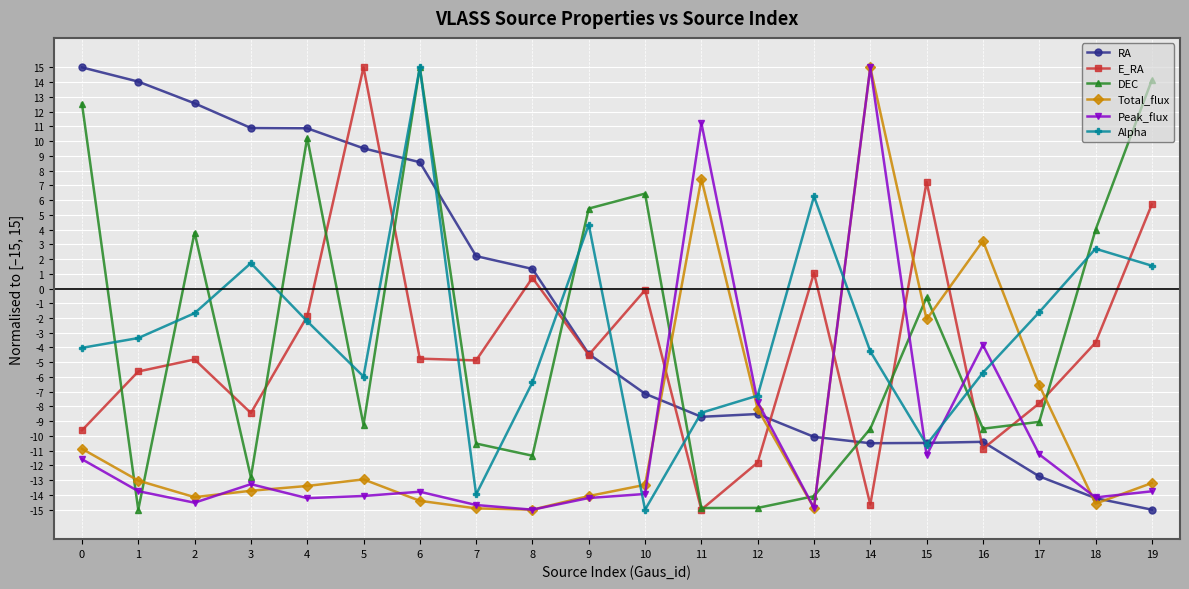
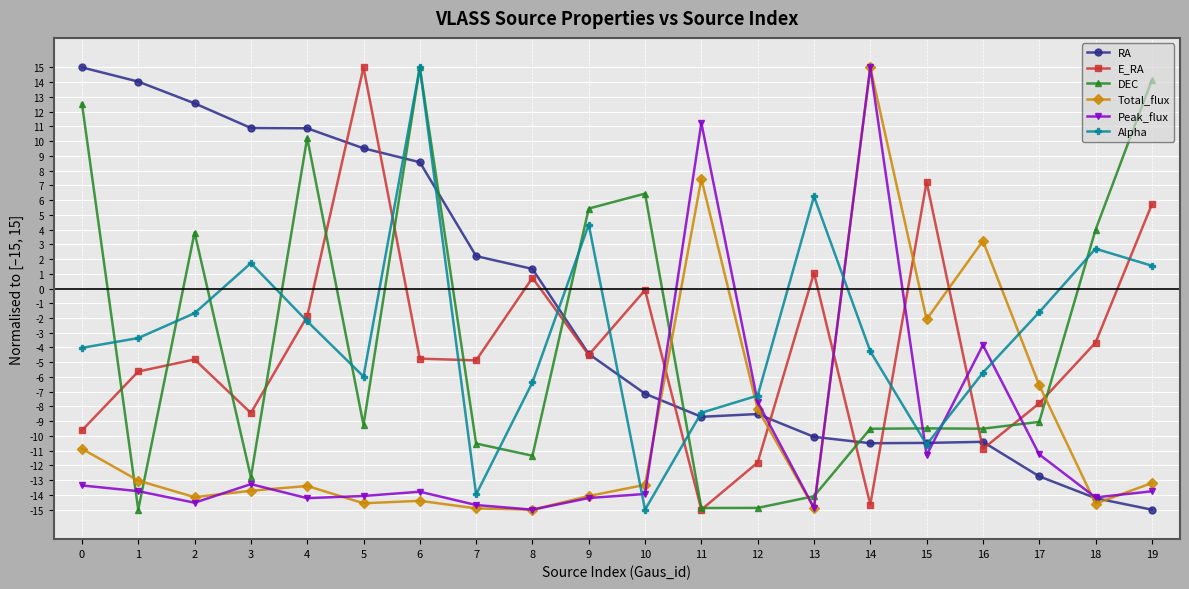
  {
    "RA": {
      "0": 15.0,
      "1": 14.0,
      "2": 12.6,
      "3": 10.9,
      "4": 10.9,
      "5": 9.5,
      "6": 8.6,
      "7": 2.2,
      "8": 1.3,
      "10": -7.1,
      "11": -8.7,
      "12": -8.5,
      "13": -10.1,
      "14": -10.5,
      "16": -10.4,
      "17": -12.7,
      "19": -15.0
    },
    "E_RA": {
      "0": -9.6,
      "1": -5.6,
      "2": -4.8,
      "3": -8.4,
      "4": -1.9,
      "5": 15.0,
      "6": -4.8,
      "7": -4.9,
      "8": 0.7,
      "10": -0.1,
      "12": -11.8,
      "13": 1.1,
      "14": -14.7,
      "15": 7.2,
      "16": -10.9,
      "17": -7.8,
      "18": -3.7,
      "19": 5.7
    },
    "DEC": {
      "0": 12.5,
      "1": -15.0,
      "2": 3.8,
      "3": -12.8,
      "4": 10.2,
      "5": -9.3,
      "7": -10.5,
      "8": -11.3,
      "9": 5.4,
      "10": 6.4,
      "12": -14.9,
      "13": -14.1,
      "14": -9.5,
-     "15": -0.6,
+     "15": -9.5,
      "16": -9.5,
      "17": -9.0,
      "18": 4.0
    },
    "Total_flux": {
      "0": -10.9,
      "1": -13.0,
      "2": -14.2,
      "3": -13.7,
      "4": -13.4,
-     "5": -12.9,
+     "5": -14.6,
      "6": -14.4,
      "7": -14.9,
      "10": -13.3,
      "11": 7.4,
      "12": -8.2,
      "15": -2.1,
      "16": 3.2,
      "17": -6.6,
      "18": -14.6,
      "19": -13.2
    },
    "Peak_flux": {
-     "0": -11.6,
+     "0": -13.4,
      "1": -13.7,
      "2": -14.5,
      "3": -13.3,
      "4": -14.2,
      "5": -14.1,
      "6": -13.8,
      "7": -14.7,
      "10": -13.9,
      "11": 11.2,
      "12": -7.7,
      "15": -11.3,
      "16": -3.8,
      "17": -11.3,
      "19": -13.8
    },
    "Alpha": {
      "0": -4.0,
      "1": -3.4,
      "2": -1.7,
      "3": 1.7,
      "4": -2.2,
      "5": -6.0,
      "7": -14.0,
      "8": -6.4,
      "9": 4.3,
      "10": -15.0,
      "11": -8.4,
      "12": -7.3,
      "13": 6.2,
      "14": -4.3,
      "16": -5.7,
      "17": -1.6,
      "18": 2.7,
      "19": 1.5
    }
  }
